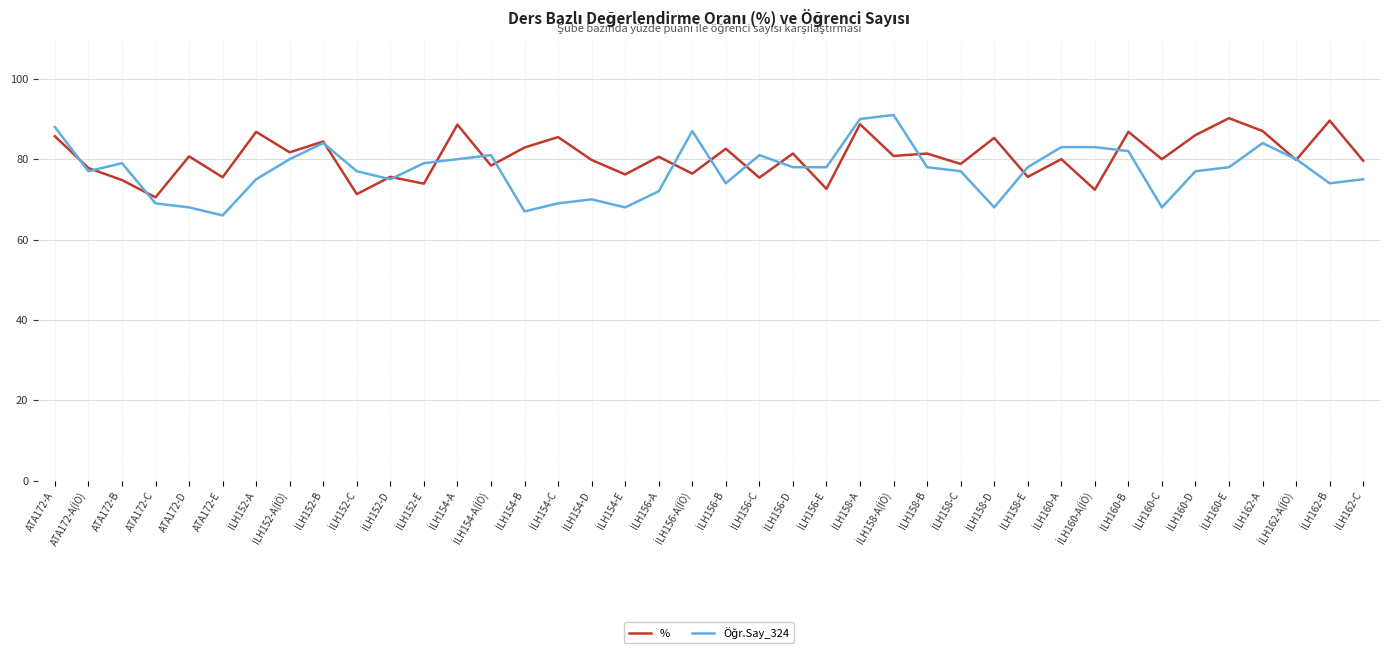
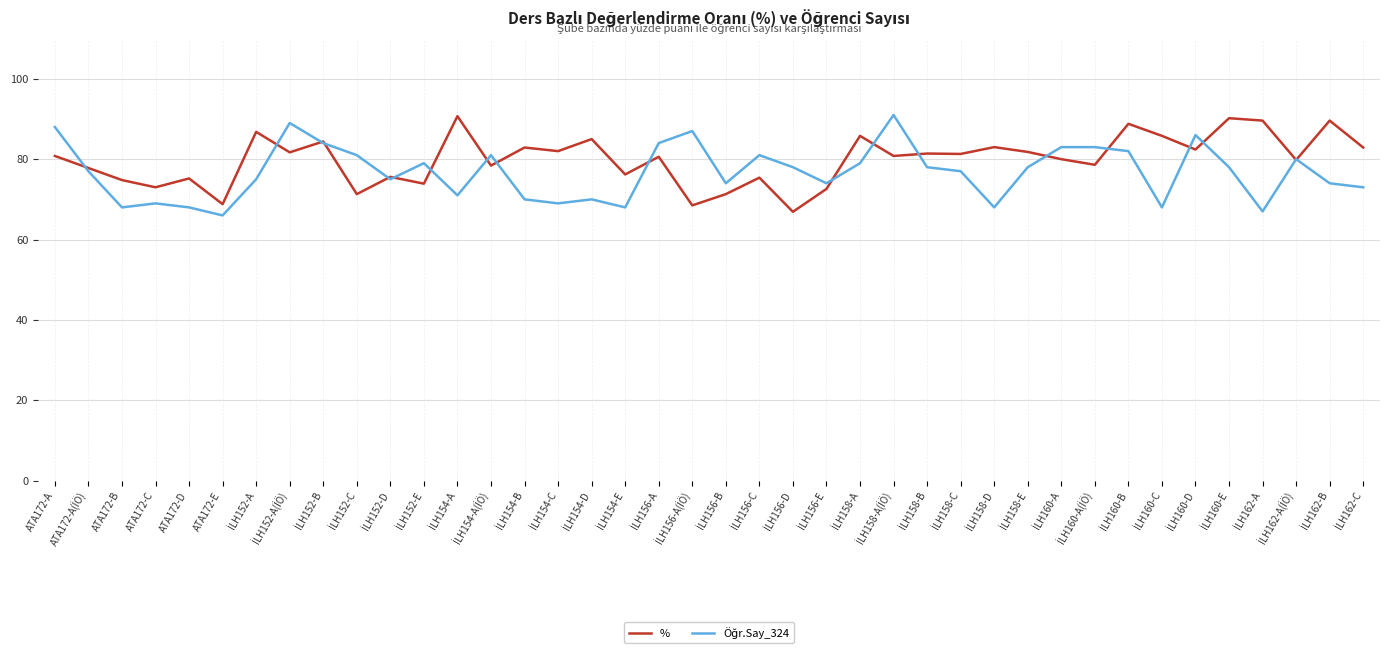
  {
    "%": {
-     "ATA172-A": 86,
+     "ATA172-A": 81,
      "ATA172-A(İÖ)": 78,
      "ATA172-B": 75,
-     "ATA172-C": 71,
-     "ATA172-D": 81,
-     "ATA172-E": 76,
+     "ATA172-C": 73,
+     "ATA172-D": 75,
+     "ATA172-E": 69,
      "İLH152-A": 87,
      "İLH152-A(İÖ)": 82,
      "İLH152-C": 71,
      "İLH152-E": 74,
-     "İLH154-A": 89,
+     "İLH154-A": 91,
      "İLH154-A(İÖ)": 78,
      "İLH154-B": 83,
-     "İLH154-C": 86,
-     "İLH154-D": 80,
+     "İLH154-C": 82,
+     "İLH154-D": 85,
      "İLH154-E": 76,
      "İLH156-A": 81,
-     "İLH156-A(İÖ)": 76,
-     "İLH156-B": 83,
+     "İLH156-A(İÖ)": 69,
+     "İLH156-B": 71,
      "İLH156-C": 75,
-     "İLH156-D": 81,
+     "İLH156-D": 67,
      "İLH156-E": 73,
-     "İLH158-A": 89,
+     "İLH158-A": 86,
      "İLH158-A(İÖ)": 81,
      "İLH158-B": 81,
-     "İLH158-C": 79,
-     "İLH158-D": 85,
-     "İLH158-E": 76,
+     "İLH158-C": 81,
+     "İLH158-D": 83,
+     "İLH158-E": 82,
      "İLH160-A": 80,
-     "İLH160-A(İÖ)": 72,
-     "İLH160-B": 87,
-     "İLH160-C": 80,
-     "İLH160-D": 86,
+     "İLH160-A(İÖ)": 79,
+     "İLH160-B": 89,
+     "İLH160-C": 86,
+     "İLH160-D": 82,
      "İLH160-E": 90,
-     "İLH162-A": 87,
+     "İLH162-A": 90,
      "İLH162-B": 90,
-     "İLH162-C": 80
+     "İLH162-C": 83
    },
    "Öğr.Say_324": {
      "ATA172-A": 88,
      "ATA172-A(İÖ)": 77,
-     "ATA172-B": 79,
+     "ATA172-B": 68,
      "ATA172-C": 69,
      "ATA172-D": 68,
      "ATA172-E": 66,
      "İLH152-A": 75,
-     "İLH152-A(İÖ)": 80,
-     "İLH152-C": 77,
+     "İLH152-A(İÖ)": 89,
+     "İLH152-C": 81,
      "İLH152-E": 79,
-     "İLH154-A": 80,
+     "İLH154-A": 71,
      "İLH154-A(İÖ)": 81,
-     "İLH154-B": 67,
+     "İLH154-B": 70,
      "İLH154-C": 69,
      "İLH154-D": 70,
      "İLH154-E": 68,
-     "İLH156-A": 72,
+     "İLH156-A": 84,
      "İLH156-A(İÖ)": 87,
      "İLH156-B": 74,
      "İLH156-C": 81,
      "İLH156-D": 78,
-     "İLH156-E": 78,
-     "İLH158-A": 90,
+     "İLH156-E": 74,
+     "İLH158-A": 79,
      "İLH158-A(İÖ)": 91,
      "İLH158-B": 78,
      "İLH158-C": 77,
      "İLH158-D": 68,
      "İLH158-E": 78,
      "İLH160-A": 83,
      "İLH160-A(İÖ)": 83,
      "İLH160-B": 82,
      "İLH160-C": 68,
-     "İLH160-D": 77,
+     "İLH160-D": 86,
      "İLH160-E": 78,
-     "İLH162-A": 84,
+     "İLH162-A": 67,
      "İLH162-B": 74,
-     "İLH162-C": 75
+     "İLH162-C": 73
    }
  }
